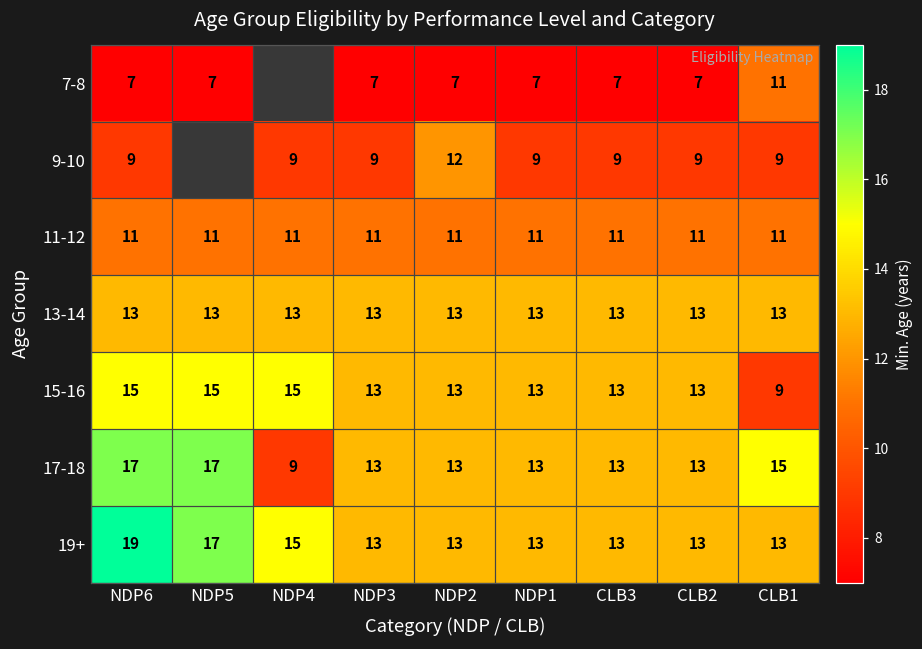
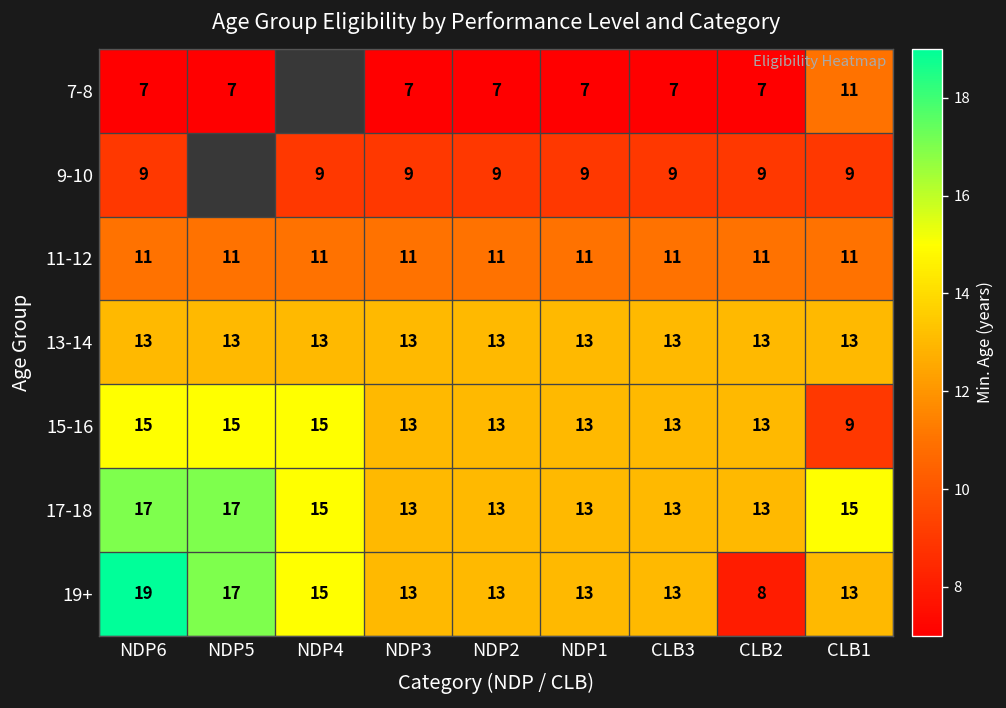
  {
    "7-8": {
      "NDP6": 7,
      "NDP5": 7,
      "NDP3": 7,
      "NDP2": 7,
      "NDP1": 7,
      "CLB3": 7,
      "CLB2": 7
    },
    "9-10": {
      "NDP6": 9,
      "NDP4": 9,
      "NDP3": 9,
-     "NDP2": 12,
+     "NDP2": 9,
      "NDP1": 9,
      "CLB3": 9,
      "CLB2": 9,
      "CLB1": 9
    },
    "11-12": {
      "NDP6": 11,
      "NDP5": 11,
      "NDP4": 11,
      "NDP3": 11,
      "NDP2": 11,
      "NDP1": 11,
      "CLB3": 11,
      "CLB2": 11,
      "CLB1": 11
    },
    "13-14": {
      "NDP6": 13,
      "NDP5": 13,
      "NDP4": 13,
      "NDP3": 13,
      "NDP2": 13,
      "NDP1": 13,
      "CLB3": 13,
      "CLB2": 13,
      "CLB1": 13
    },
    "15-16": {
      "NDP6": 15,
      "NDP5": 15,
      "NDP4": 15,
      "NDP3": 13,
      "NDP2": 13,
      "NDP1": 13,
      "CLB3": 13,
      "CLB2": 13,
      "CLB1": 9
    },
    "17-18": {
      "NDP6": 17,
      "NDP5": 17,
-     "NDP4": 9,
+     "NDP4": 15,
      "NDP3": 13,
      "NDP2": 13,
      "NDP1": 13,
      "CLB3": 13,
      "CLB2": 13,
      "CLB1": 15
    },
    "19+": {
      "NDP6": 19,
      "NDP5": 17,
      "NDP4": 15,
      "NDP3": 13,
      "NDP2": 13,
      "NDP1": 13,
      "CLB3": 13,
-     "CLB2": 13,
+     "CLB2": 8,
      "CLB1": 13
    }
  }
